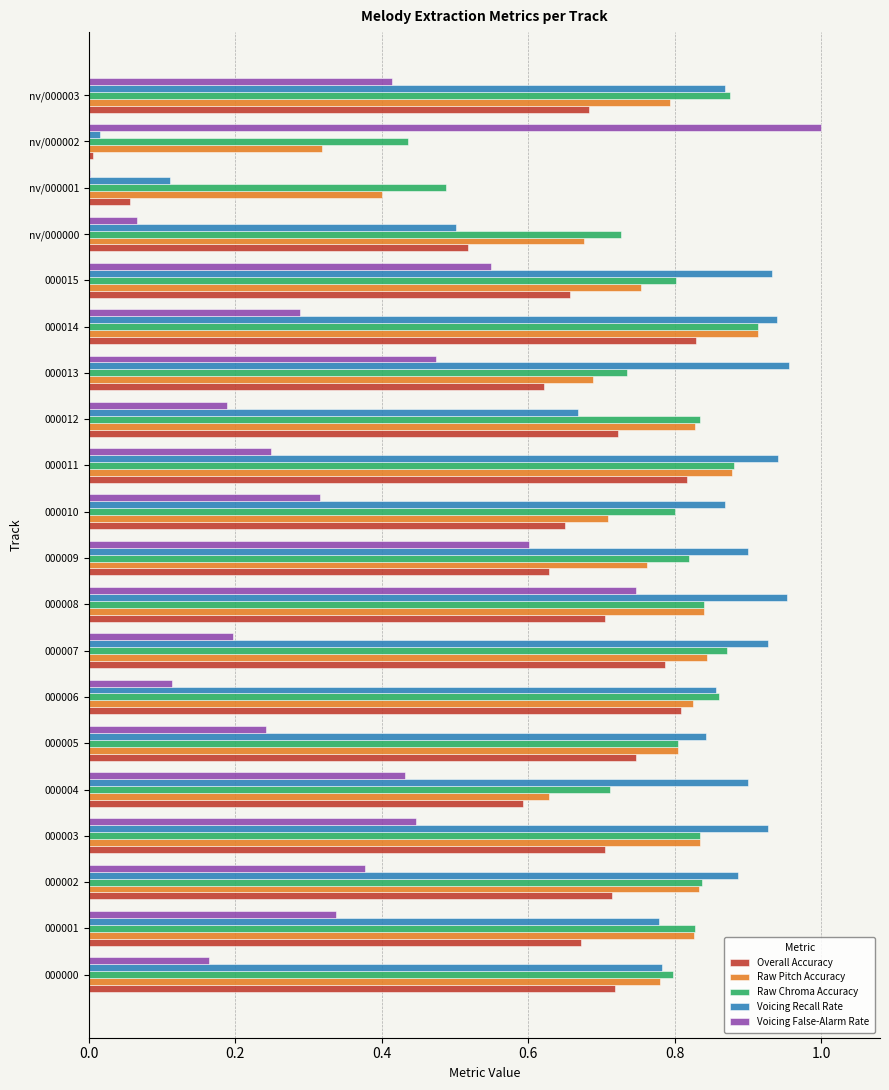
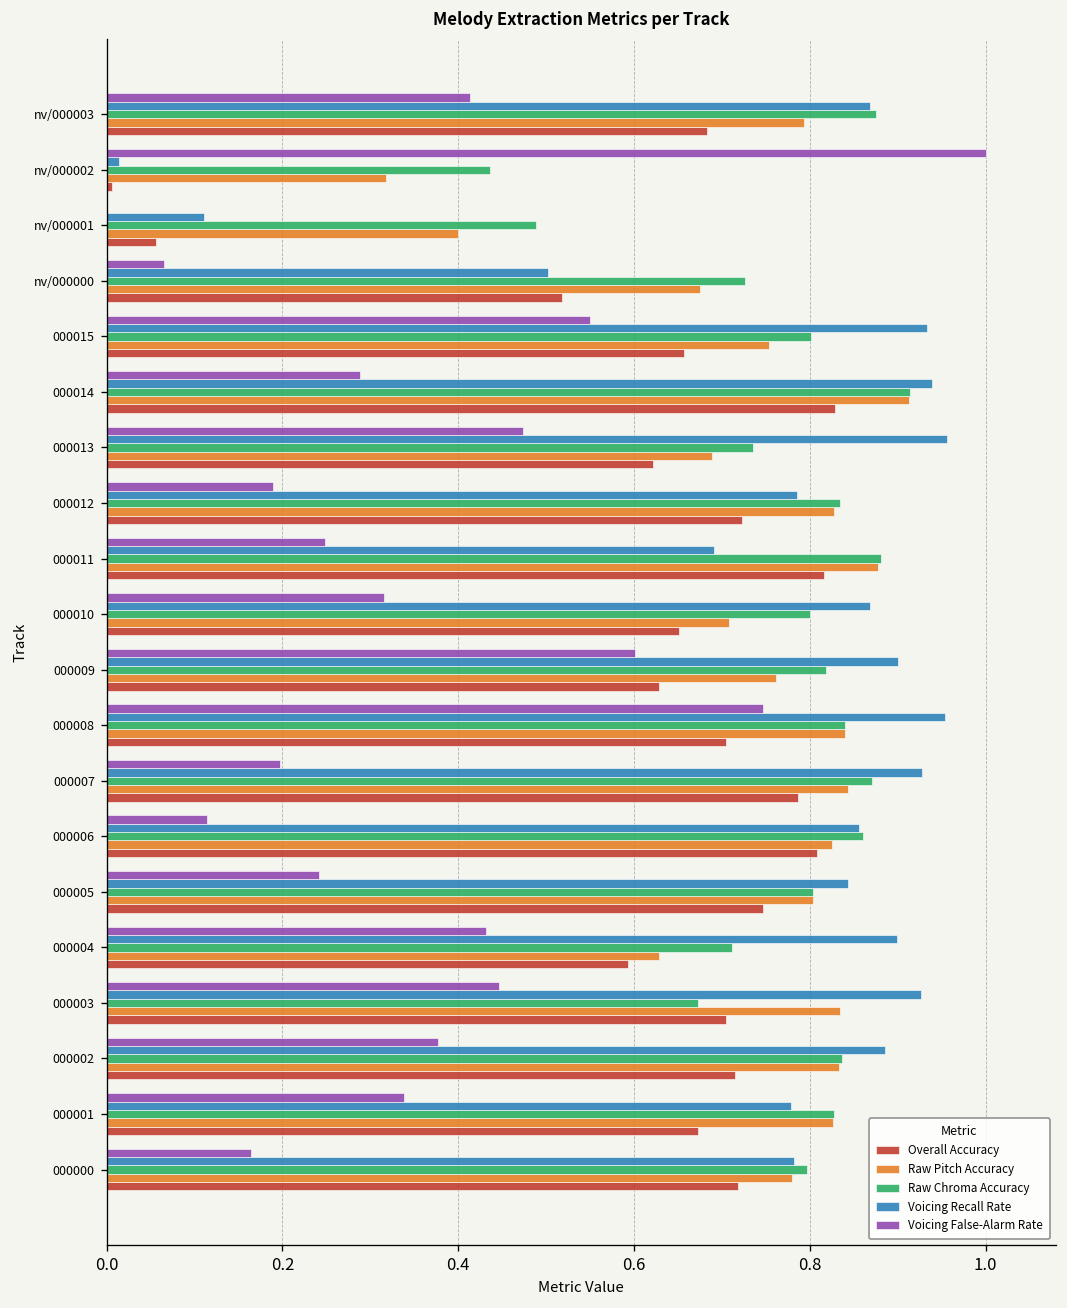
  {
    "Overall Accuracy": {
      "nv/000003": 0.68,
      "nv/000002": 0.01,
      "nv/000001": 0.06,
      "nv/000000": 0.52,
      "000015": 0.66,
      "000014": 0.83,
      "000013": 0.62,
      "000012": 0.72,
      "000011": 0.82,
      "000010": 0.65,
      "000009": 0.63,
      "000008": 0.71,
      "000007": 0.79,
      "000006": 0.81,
      "000005": 0.75,
      "000004": 0.59,
      "000003": 0.70,
      "000002": 0.71,
      "000001": 0.67,
      "000000": 0.72
    },
    "Raw Pitch Accuracy": {
      "nv/000003": 0.79,
      "nv/000002": 0.32,
      "nv/000001": 0.40,
      "nv/000000": 0.68,
      "000015": 0.75,
      "000014": 0.91,
      "000013": 0.69,
      "000012": 0.83,
      "000011": 0.88,
      "000010": 0.71,
      "000009": 0.76,
      "000008": 0.84,
      "000007": 0.84,
      "000006": 0.82,
      "000005": 0.80,
      "000004": 0.63,
      "000003": 0.83,
      "000002": 0.83,
      "000001": 0.83,
      "000000": 0.78
    },
    "Raw Chroma Accuracy": {
      "nv/000003": 0.88,
      "nv/000002": 0.44,
      "nv/000001": 0.49,
      "nv/000000": 0.73,
      "000015": 0.80,
      "000014": 0.91,
      "000013": 0.74,
      "000012": 0.83,
      "000011": 0.88,
      "000010": 0.80,
      "000009": 0.82,
      "000008": 0.84,
      "000007": 0.87,
      "000006": 0.86,
      "000005": 0.80,
      "000004": 0.71,
-     "000003": 0.83,
+     "000003": 0.67,
      "000002": 0.84,
      "000001": 0.83,
      "000000": 0.80
    },
    "Voicing Recall Rate": {
      "nv/000003": 0.87,
      "nv/000002": 0.01,
      "nv/000001": 0.11,
      "nv/000000": 0.50,
      "000015": 0.93,
      "000014": 0.94,
      "000013": 0.96,
-     "000012": 0.67,
-     "000011": 0.94,
+     "000012": 0.78,
+     "000011": 0.69,
      "000010": 0.87,
      "000009": 0.90,
      "000008": 0.95,
      "000007": 0.93,
      "000006": 0.86,
      "000005": 0.84,
      "000004": 0.90,
      "000003": 0.93,
      "000002": 0.89,
      "000001": 0.78,
      "000000": 0.78
    },
    "Voicing False-Alarm Rate": {
      "nv/000003": 0.41,
      "nv/000002": 1.00,
      "nv/000000": 0.07,
      "000015": 0.55,
      "000014": 0.29,
      "000013": 0.47,
      "000012": 0.19,
      "000011": 0.25,
      "000010": 0.32,
      "000009": 0.60,
      "000008": 0.75,
      "000007": 0.20,
      "000006": 0.11,
      "000005": 0.24,
      "000004": 0.43,
      "000003": 0.45,
      "000002": 0.38,
      "000001": 0.34,
      "000000": 0.16
    }
  }
